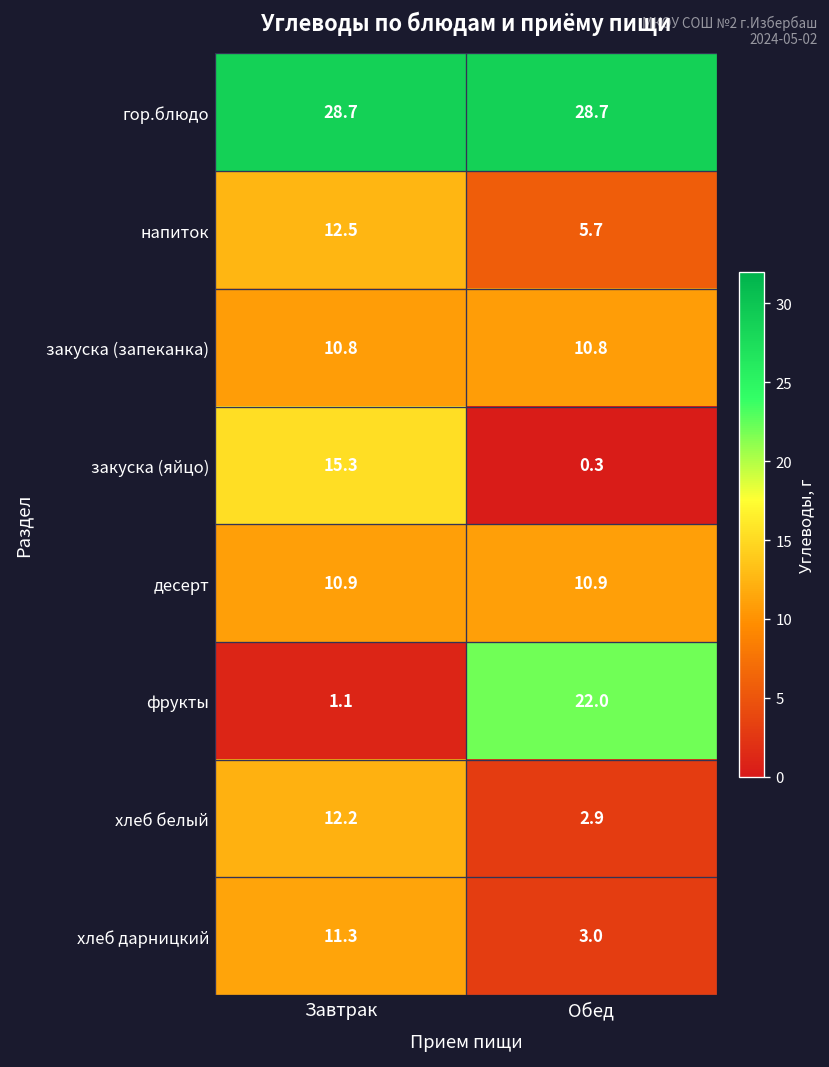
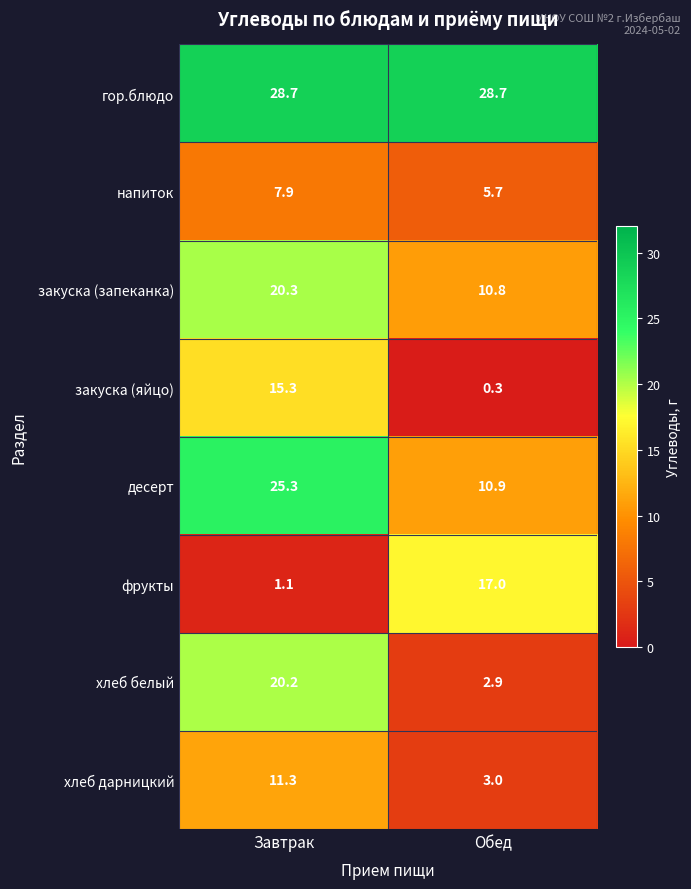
  {
    "гор.блюдо": {
      "Завтрак": 28.7,
      "Обед": 28.7
    },
    "напиток": {
-     "Завтрак": 12.5,
+     "Завтрак": 7.9,
      "Обед": 5.7
    },
    "закуска (запеканка)": {
-     "Завтрак": 10.8,
+     "Завтрак": 20.3,
      "Обед": 10.8
    },
    "закуска (яйцо)": {
      "Завтрак": 15.3,
      "Обед": 0.3
    },
    "десерт": {
-     "Завтрак": 10.9,
+     "Завтрак": 25.3,
      "Обед": 10.9
    },
    "фрукты": {
      "Завтрак": 1.1,
-     "Обед": 22.0
+     "Обед": 17.0
    },
    "хлеб белый": {
-     "Завтрак": 12.2,
+     "Завтрак": 20.2,
      "Обед": 2.9
    },
    "хлеб дарницкий": {
      "Завтрак": 11.3,
      "Обед": 3.0
    }
  }
